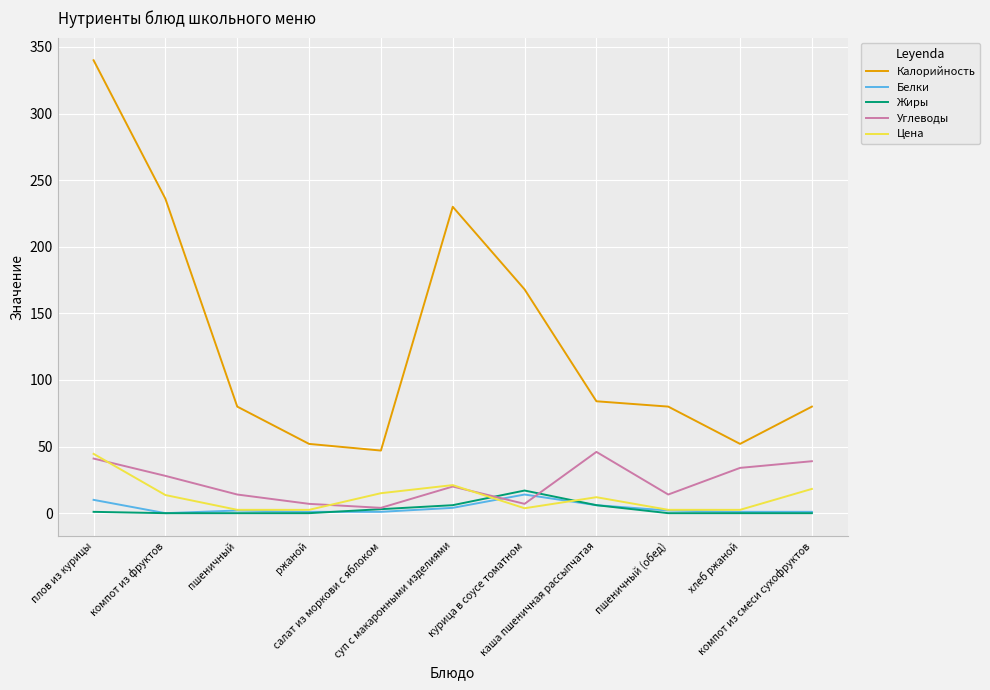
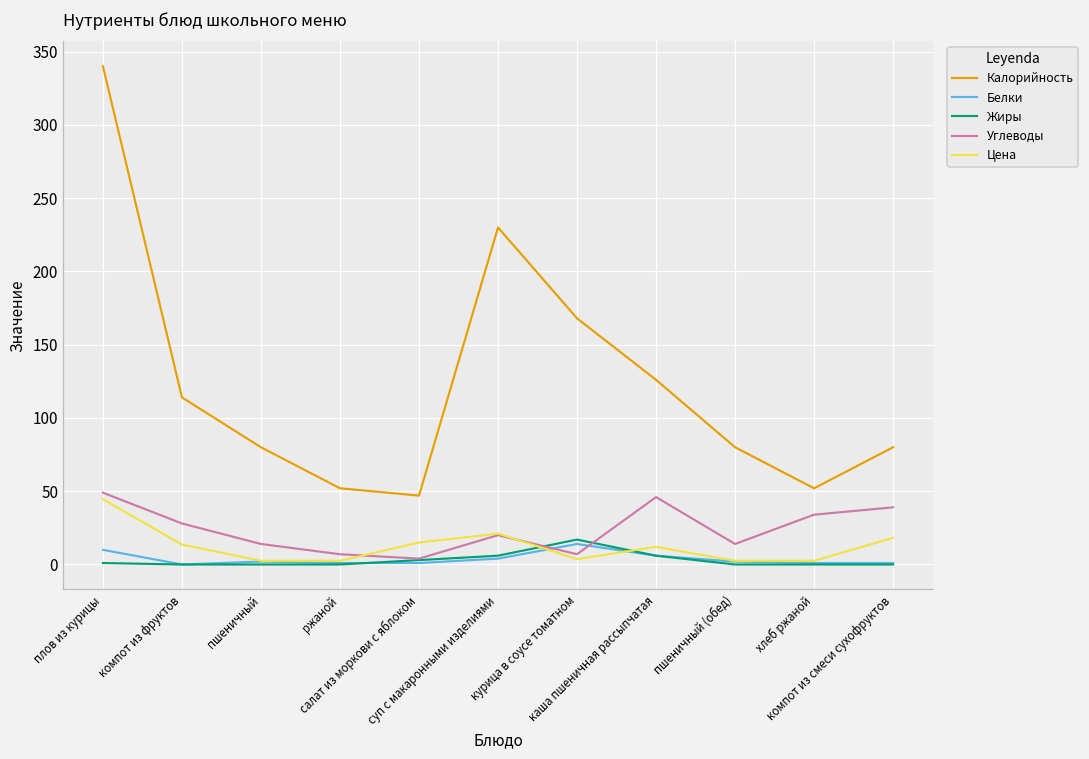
  {
    "Калорийность": {
      "плов из курицы": 340,
-     "компот из фруктов": 236,
+     "компот из фруктов": 114,
      "пшеничный": 80,
      "ржаной": 52,
      "салат из моркови с яблоком": 47,
      "суп с макаронными изделиями": 230,
      "курица в соусе томатном": 168,
-     "каша пшеничная рассыпчатая": 84,
+     "каша пшеничная рассыпчатая": 126,
      "пшеничный (обед)": 80,
      "хлеб ржаной": 52,
      "компот из смеси сухофруктов": 80
    },
    "Белки": {
      "плов из курицы": 10,
      "салат из моркови с яблоком": 1,
      "суп с макаронными изделиями": 4,
      "курица в соусе томатном": 14
    },
    "Жиры": {
      "плов из курицы": 1,
      "пшеничный": 0,
      "суп с макаронными изделиями": 6,
      "курица в соусе томатном": 17,
      "пшеничный (обед)": 0
    },
    "Углеводы": {
-     "плов из курицы": 41,
+     "плов из курицы": 49,
      "компот из фруктов": 28,
      "пшеничный": 14,
      "ржаной": 7,
      "курица в соусе томатном": 7,
      "каша пшеничная рассыпчатая": 46,
      "пшеничный (обед)": 14,
      "хлеб ржаной": 34,
      "компот из смеси сухофруктов": 39
    },
    "Цена": {
      "плов из курицы": 45,
      "компот из фруктов": 14,
      "салат из моркови с яблоком": 15,
      "курица в соусе томатном": 4,
      "каша пшеничная рассыпчатая": 12,
      "компот из смеси сухофруктов": 18
    }
  }
